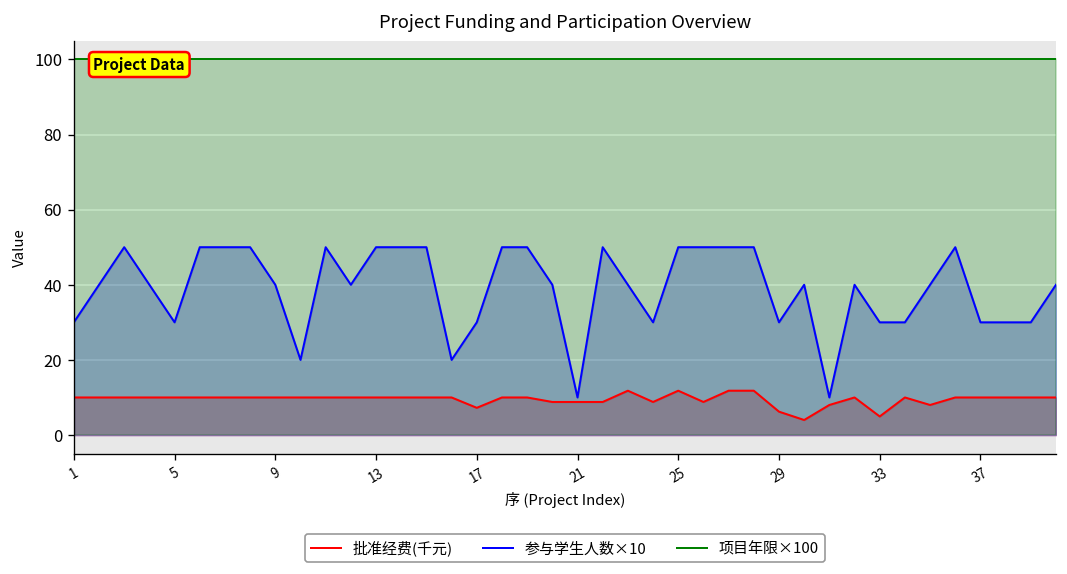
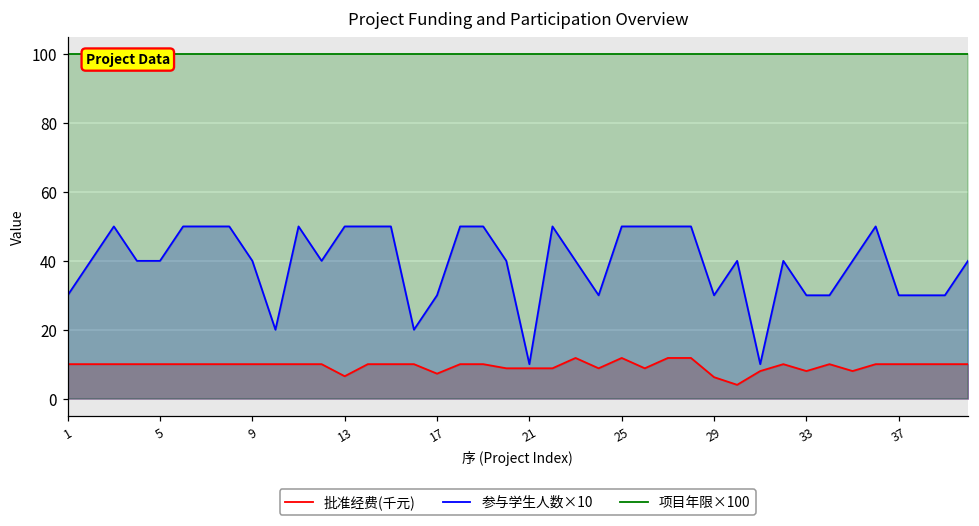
  {
    "批准经费(千元)": {
      "1": 10,
      "5": 10,
      "9": 10,
-     "13": 10,
+     "13": 6,
      "17": 7,
      "21": 9,
      "25": 12,
      "29": 6,
-     "33": 5,
+     "33": 8,
      "37": 10
    },
    "参与学生人数×10": {
      "1": 30,
-     "5": 30,
+     "5": 40,
      "9": 40,
      "13": 50,
      "17": 30,
      "21": 10,
      "25": 50,
      "29": 30,
      "33": 30,
      "37": 30
    },
    "项目年限×100": {
      "1": 100,
      "9": 100,
      "13": 100,
      "17": 100,
      "21": 100,
      "25": 100,
      "29": 100,
      "33": 100,
      "37": 100
    }
  }
